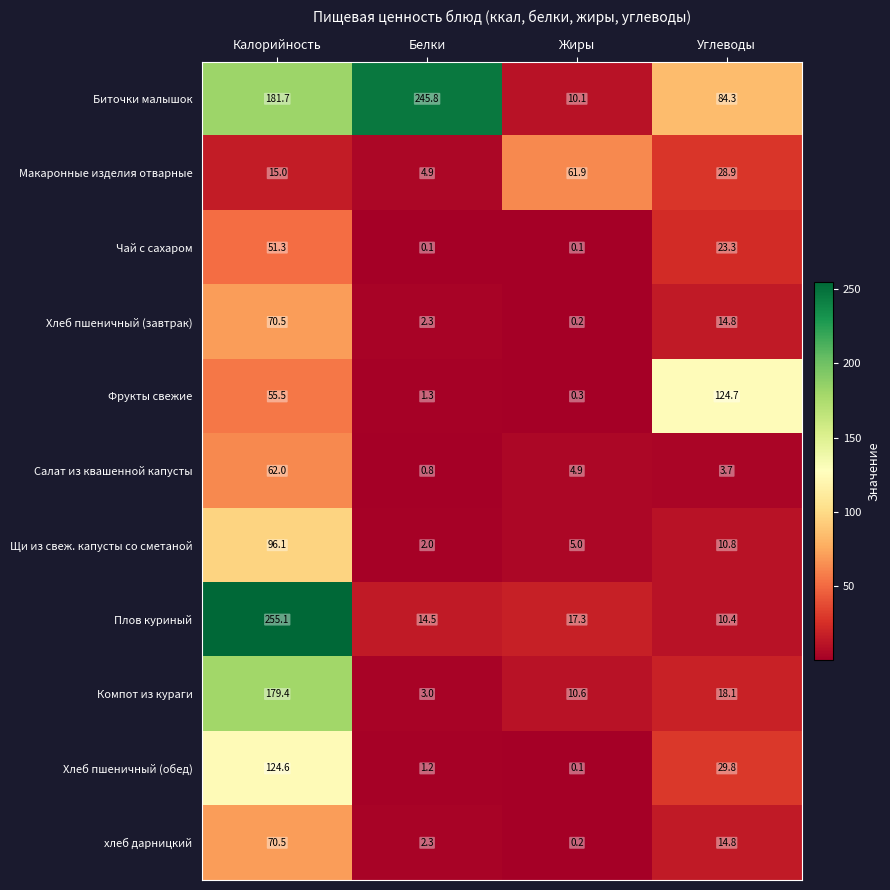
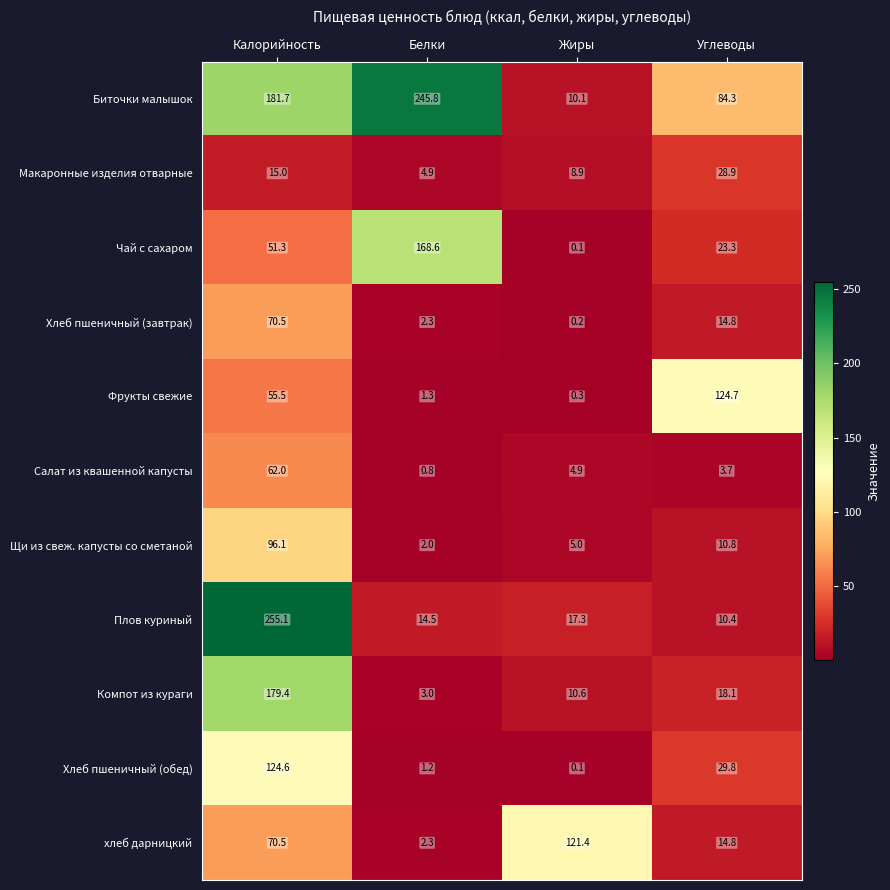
  {
    "Макаронные изделия отварные": {
-     "Жиры": 61.9
+     "Жиры": 8.9
    },
    "Чай с сахаром": {
-     "Белки": 0.1
+     "Белки": 168.6
    },
    "хлеб дарницкий": {
-     "Жиры": 0.2
+     "Жиры": 121.4
    }
  }
